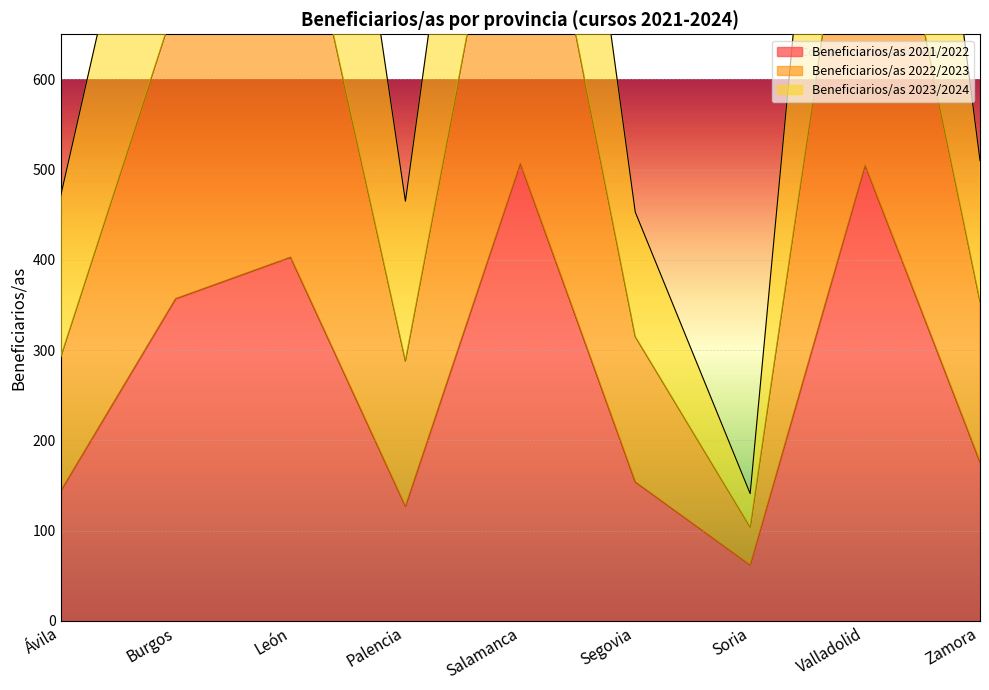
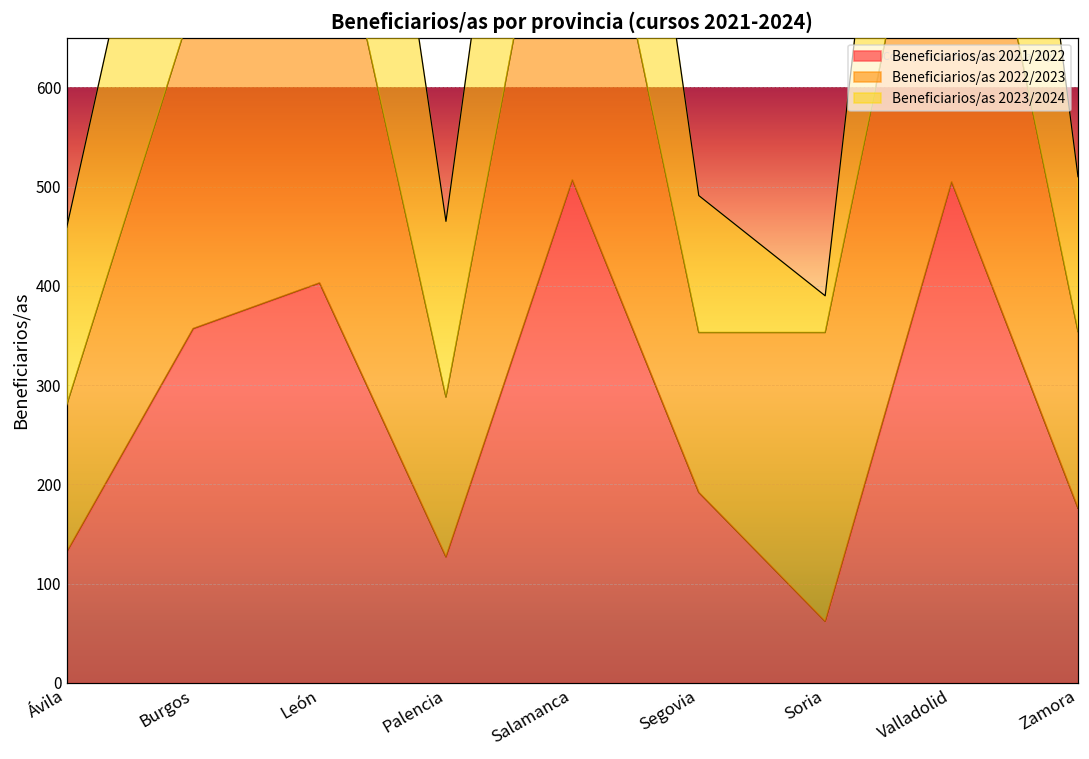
  {
    "Beneficiarios/as 2021/2022": {
-     "Ávila": 140,
+     "Ávila": 130,
      "Burgos": 360,
      "León": 400,
      "Palencia": 130,
      "Salamanca": 510,
-     "Segovia": 150,
+     "Segovia": 190,
      "Soria": 60,
      "Valladolid": 510,
      "Zamora": 180
    },
    "Beneficiarios/as 2022/2023": {
      "Ávila": 150,
      "Palencia": 160,
      "Segovia": 160,
-     "Soria": 40,
+     "Soria": 290,
      "Zamora": 180
    },
    "Beneficiarios/as 2023/2024": {
      "Ávila": 180,
      "Palencia": 180,
      "Segovia": 140,
      "Soria": 40,
      "Zamora": 160
    }
  }
